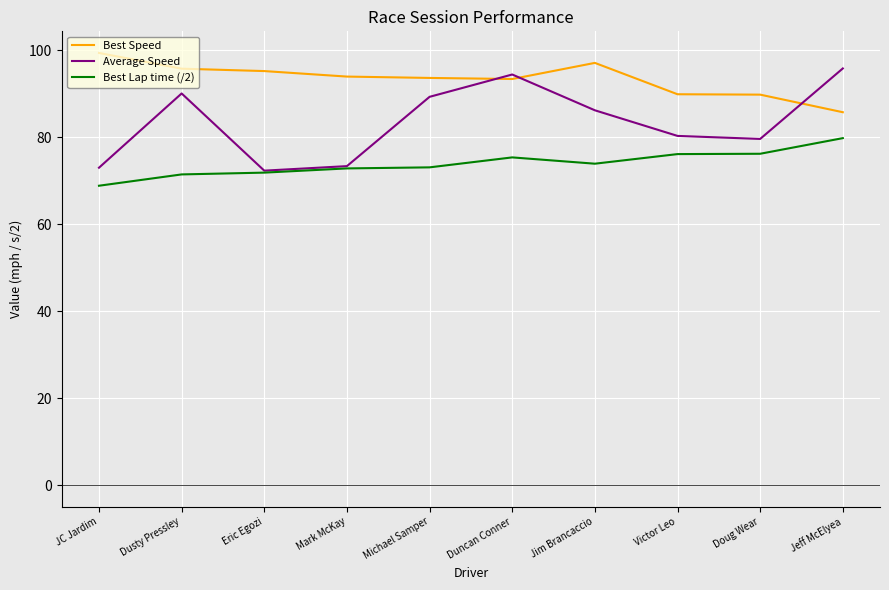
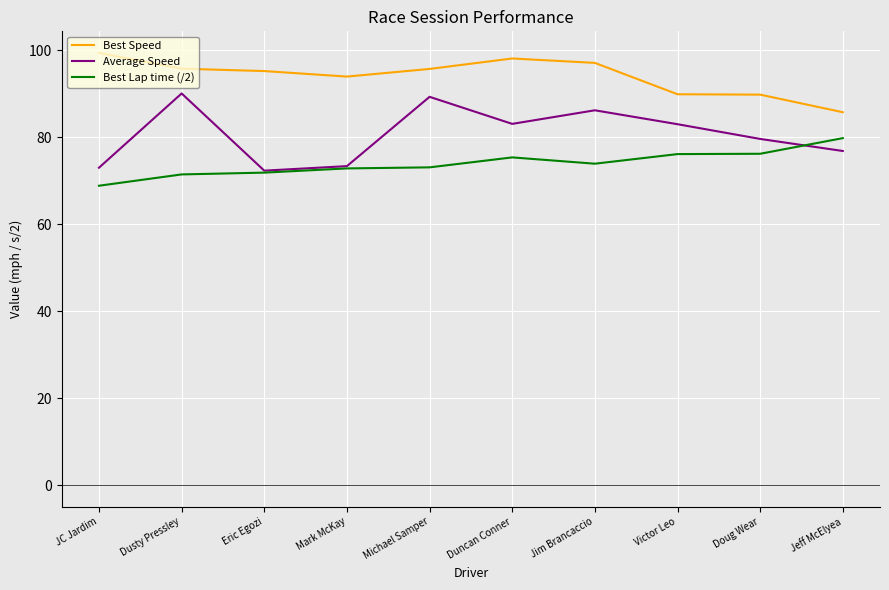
  {
    "Best Speed": {
      "Eric Egozi": 95,
      "Mark McKay": 94,
-     "Michael Samper": 94,
-     "Duncan Conner": 93,
+     "Michael Samper": 96,
+     "Duncan Conner": 98,
      "Jim Brancaccio": 97,
      "Victor Leo": 90,
      "Doug Wear": 90,
      "Jeff McElyea": 86
    },
    "Average Speed": {
      "JC Jardim": 73,
      "Dusty Pressley": 90,
      "Michael Samper": 89,
-     "Duncan Conner": 94,
+     "Duncan Conner": 83,
      "Jim Brancaccio": 86,
-     "Victor Leo": 80,
+     "Victor Leo": 83,
      "Doug Wear": 80,
-     "Jeff McElyea": 96
+     "Jeff McElyea": 77
    },
    "Best Lap time (/2)": {
      "JC Jardim": 69,
      "Dusty Pressley": 71,
      "Michael Samper": 73,
      "Duncan Conner": 75,
      "Jim Brancaccio": 74,
      "Victor Leo": 76,
      "Doug Wear": 76,
      "Jeff McElyea": 80
    }
  }
